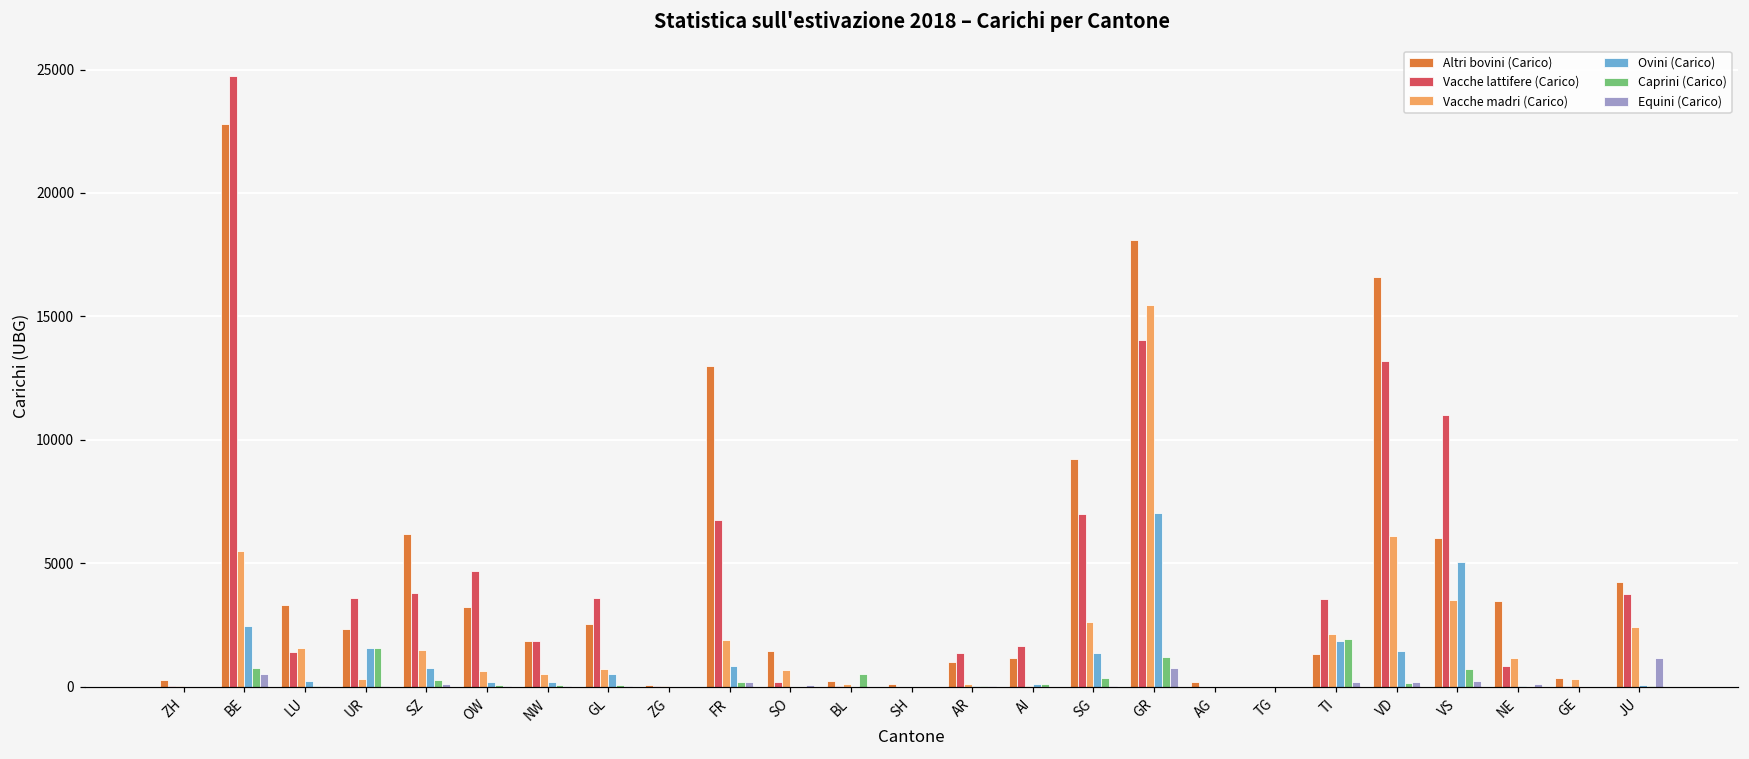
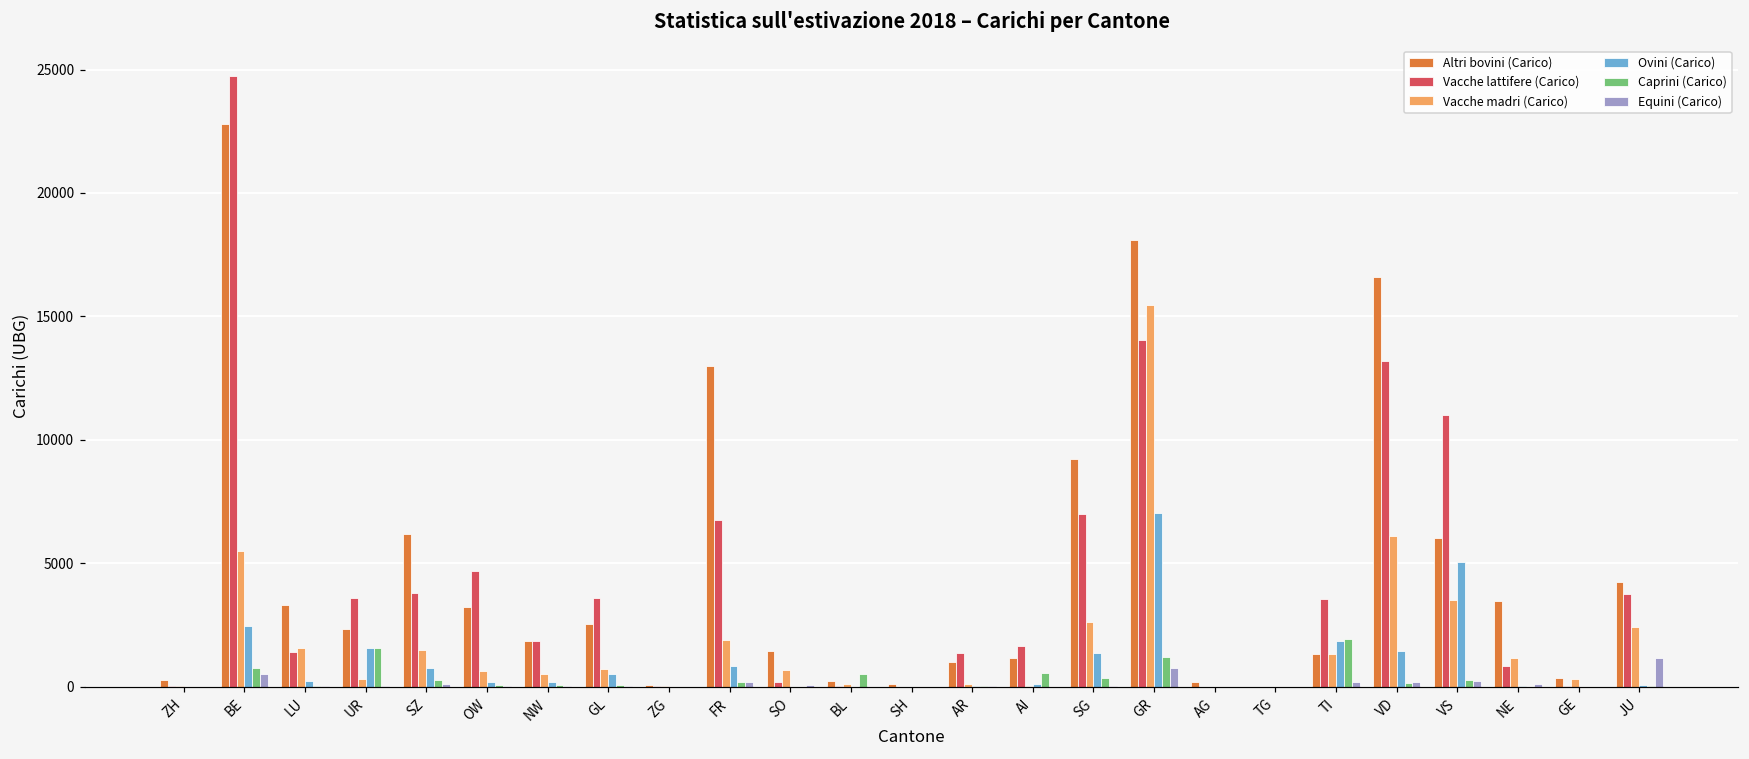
  {
    "Vacche madri (Carico)": {
      "BE": 5500,
      "LU": 1600,
      "UR": 300,
      "SZ": 1500,
      "OW": 600,
      "NW": 500,
      "GL": 700,
      "FR": 1900,
      "SO": 700,
      "BL": 100,
      "SH": 0,
      "SG": 2600,
      "GR": 15500,
      "TG": 0,
-     "TI": 2100,
+     "TI": 1300,
      "VD": 6100,
      "VS": 3500,
      "NE": 1100,
      "GE": 300,
      "JU": 2400
    },
    "Caprini (Carico)": {
      "ZH": 0,
      "BE": 800,
      "UR": 1600,
      "SZ": 300,
      "ZG": 0,
      "FR": 200,
      "BL": 500,
      "SH": 0,
-     "AI": 100,
+     "AI": 500,
      "SG": 300,
      "GR": 1200,
      "AG": 0,
      "TG": 0,
      "TI": 1900,
      "VD": 200,
-     "VS": 700,
+     "VS": 300,
      "GE": 0
    }
  }
